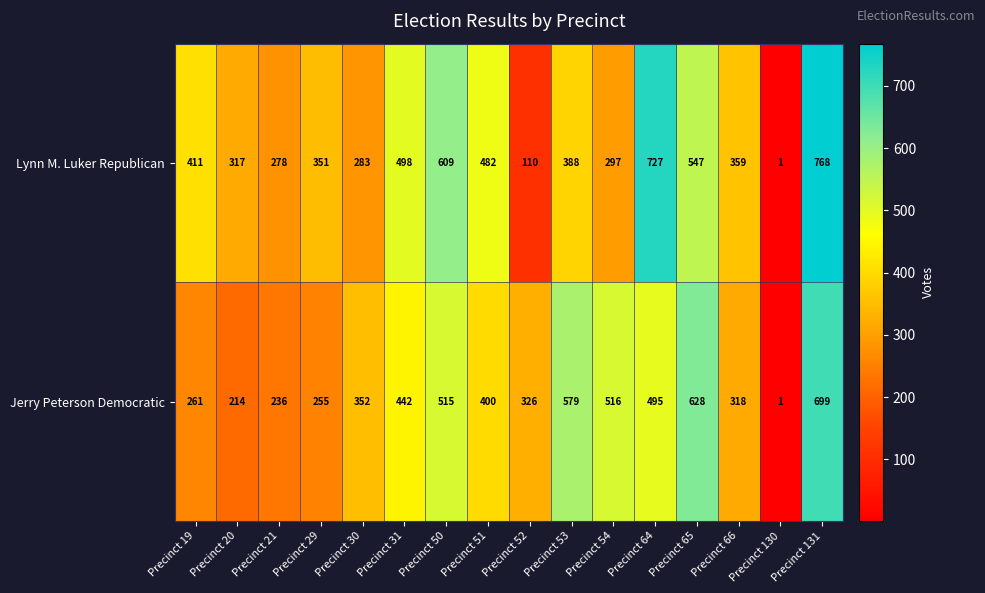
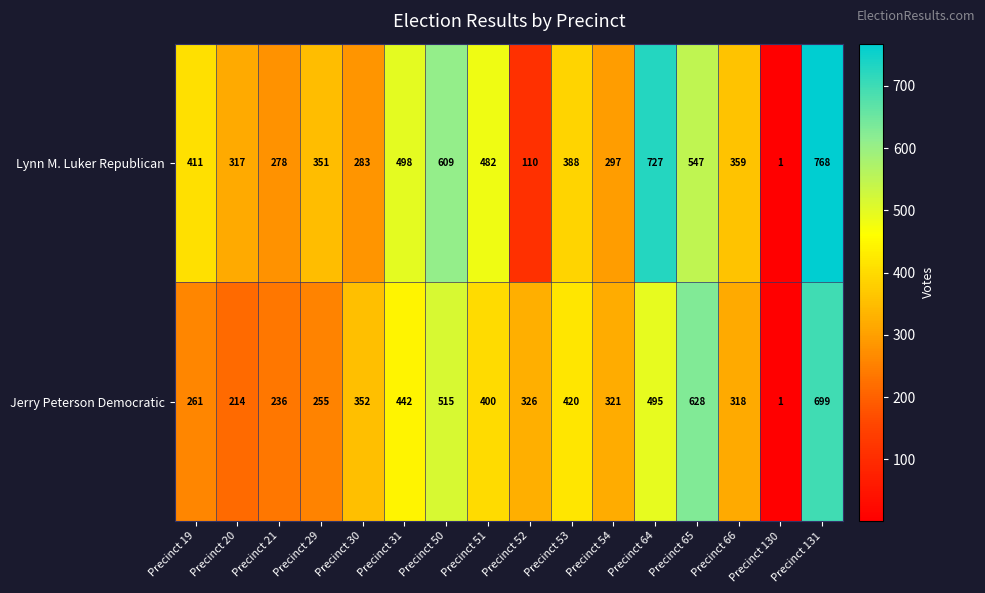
  {
    "Lynn M. Luker Republican": {
      "Precinct 19": 411,
      "Precinct 20": 317,
      "Precinct 21": 278,
      "Precinct 29": 351,
      "Precinct 30": 283,
      "Precinct 31": 498,
      "Precinct 50": 609,
      "Precinct 51": 482,
      "Precinct 52": 110,
      "Precinct 53": 388,
      "Precinct 54": 297,
      "Precinct 64": 727,
      "Precinct 65": 547,
      "Precinct 66": 359,
      "Precinct 130": 1,
      "Precinct 131": 768
    },
    "Jerry Peterson Democratic": {
      "Precinct 19": 261,
      "Precinct 20": 214,
      "Precinct 21": 236,
      "Precinct 29": 255,
      "Precinct 30": 352,
      "Precinct 31": 442,
      "Precinct 50": 515,
      "Precinct 51": 400,
      "Precinct 52": 326,
-     "Precinct 53": 579,
-     "Precinct 54": 516,
+     "Precinct 53": 420,
+     "Precinct 54": 321,
      "Precinct 64": 495,
      "Precinct 65": 628,
      "Precinct 66": 318,
      "Precinct 130": 1,
      "Precinct 131": 699
    }
  }
